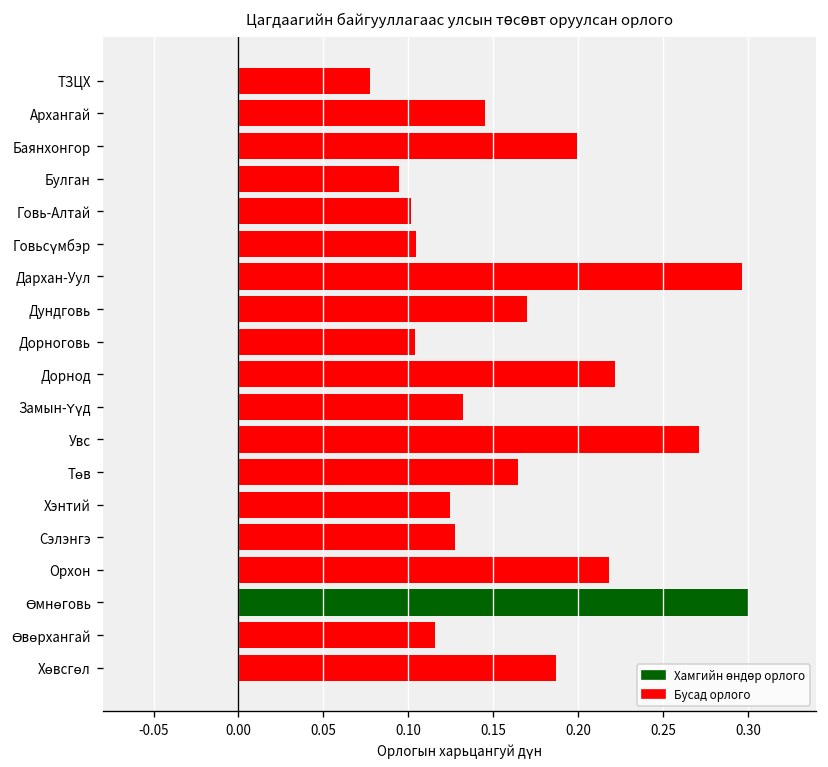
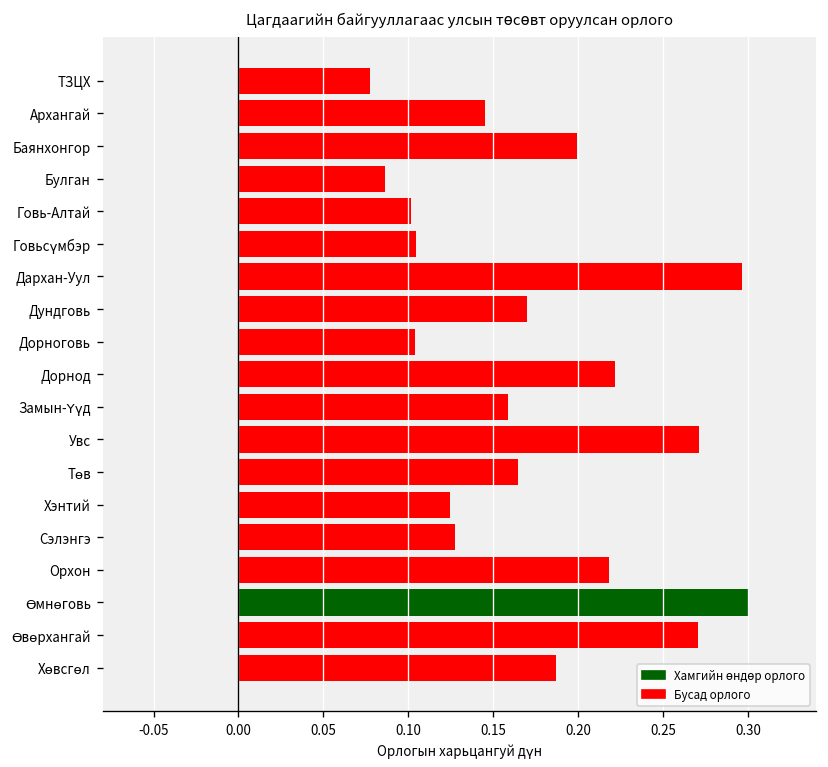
  {
    "ТЗЦХ": 0.078,
    "Архангай": 0.145,
    "Баянхонгор": 0.199,
-   "Булган": 0.095,
+   "Булган": 0.087,
    "Говь-Алтай": 0.101,
    "Говьсүмбэр": 0.104,
    "Дархан-Уул": 0.297,
    "Дундговь": 0.170,
    "Дорноговь": 0.104,
    "Дорнод": 0.222,
-   "Замын-Үүд": 0.132,
+   "Замын-Үүд": 0.158,
    "Увс": 0.271,
    "Төв": 0.165,
    "Хэнтий": 0.124,
    "Сэлэнгэ": 0.127,
    "Орхон": 0.218,
    "Өмнөговь": 0.300,
-   "Өвөрхангай": 0.116,
+   "Өвөрхангай": 0.270,
    "Хөвсгөл": 0.187
  }
